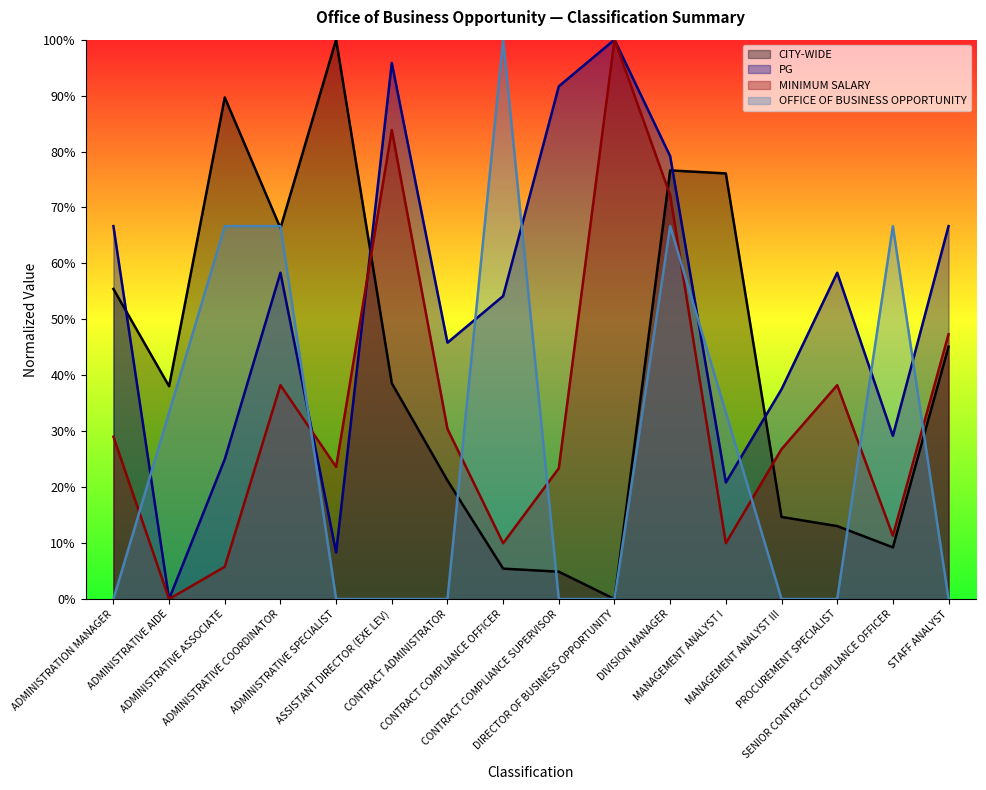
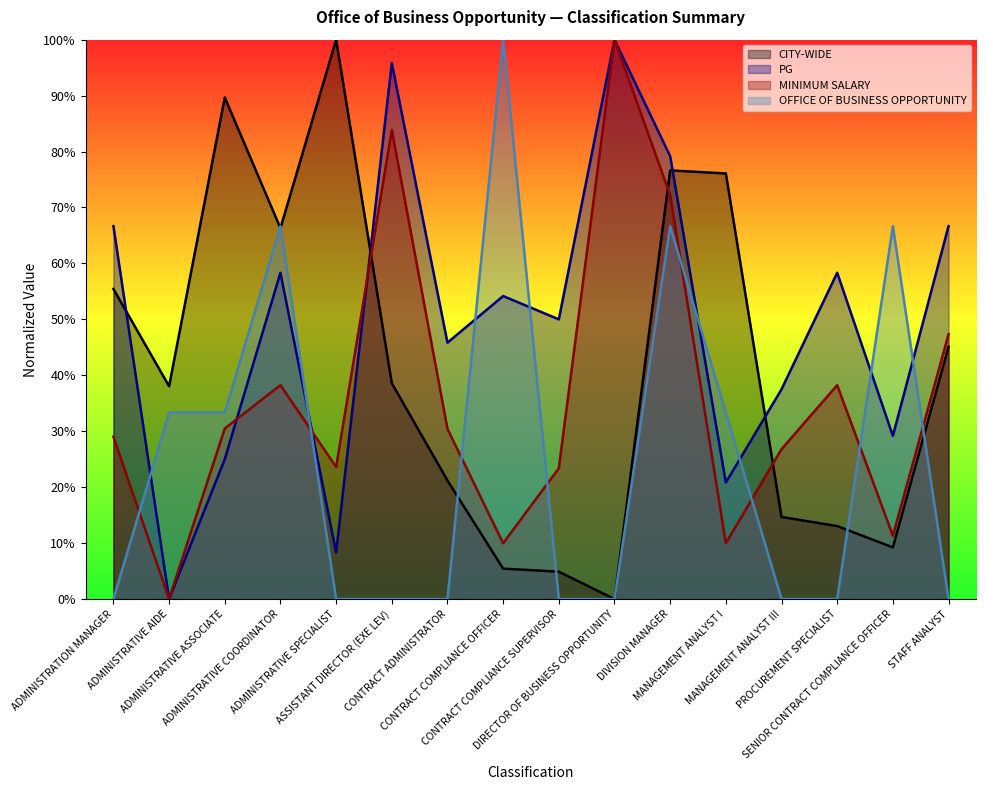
  {
    "CITY-WIDE": {
      "ADMINISTRATION MANAGER": "55%",
      "ADMINISTRATIVE AIDE": "38%",
      "ADMINISTRATIVE ASSOCIATE": "90%",
      "ADMINISTRATIVE SPECIALIST": "100%",
      "ASSISTANT DIRECTOR (EXE LEV)": "39%",
      "CONTRACT ADMINISTRATOR": "21%",
      "CONTRACT COMPLIANCE OFFICER": "5%",
      "CONTRACT COMPLIANCE SUPERVISOR": "5%",
      "DIVISION MANAGER": "77%",
      "MANAGEMENT ANALYST I": "76%",
      "MANAGEMENT ANALYST III": "15%",
      "PROCUREMENT SPECIALIST": "13%",
      "SENIOR CONTRACT COMPLIANCE OFFICER": "9%",
      "STAFF ANALYST": "45%"
    },
    "PG": {
      "ADMINISTRATION MANAGER": "67%",
      "ADMINISTRATIVE ASSOCIATE": "25%",
      "ADMINISTRATIVE COORDINATOR": "58%",
      "ADMINISTRATIVE SPECIALIST": "8%",
      "ASSISTANT DIRECTOR (EXE LEV)": "96%",
      "CONTRACT ADMINISTRATOR": "46%",
      "CONTRACT COMPLIANCE OFFICER": "54%",
-     "CONTRACT COMPLIANCE SUPERVISOR": "92%",
+     "CONTRACT COMPLIANCE SUPERVISOR": "50%",
      "DIVISION MANAGER": "79%",
      "MANAGEMENT ANALYST I": "21%",
      "MANAGEMENT ANALYST III": "38%",
      "PROCUREMENT SPECIALIST": "58%",
      "SENIOR CONTRACT COMPLIANCE OFFICER": "29%",
      "STAFF ANALYST": "67%"
    },
    "MINIMUM SALARY": {
      "ADMINISTRATION MANAGER": "29%",
-     "ADMINISTRATIVE ASSOCIATE": "6%",
+     "ADMINISTRATIVE ASSOCIATE": "30%",
      "ADMINISTRATIVE COORDINATOR": "38%",
      "ADMINISTRATIVE SPECIALIST": "24%",
      "ASSISTANT DIRECTOR (EXE LEV)": "84%",
      "CONTRACT ADMINISTRATOR": "30%",
      "CONTRACT COMPLIANCE OFFICER": "10%",
      "CONTRACT COMPLIANCE SUPERVISOR": "23%",
      "DIVISION MANAGER": "72%",
      "MANAGEMENT ANALYST I": "10%",
      "MANAGEMENT ANALYST III": "27%",
      "PROCUREMENT SPECIALIST": "38%",
      "SENIOR CONTRACT COMPLIANCE OFFICER": "11%",
      "STAFF ANALYST": "47%"
    },
    "OFFICE OF BUSINESS OPPORTUNITY": {
      "ADMINISTRATION MANAGER": "0%",
      "ADMINISTRATIVE AIDE": "33%",
-     "ADMINISTRATIVE ASSOCIATE": "67%",
+     "ADMINISTRATIVE ASSOCIATE": "33%",
      "ADMINISTRATIVE SPECIALIST": "0%",
      "ASSISTANT DIRECTOR (EXE LEV)": "0%",
      "CONTRACT ADMINISTRATOR": "0%",
      "CONTRACT COMPLIANCE OFFICER": "100%",
      "CONTRACT COMPLIANCE SUPERVISOR": "0%",
      "DIVISION MANAGER": "67%",
      "MANAGEMENT ANALYST I": "33%",
      "MANAGEMENT ANALYST III": "0%",
      "PROCUREMENT SPECIALIST": "0%",
      "SENIOR CONTRACT COMPLIANCE OFFICER": "67%",
      "STAFF ANALYST": "0%"
    }
  }
